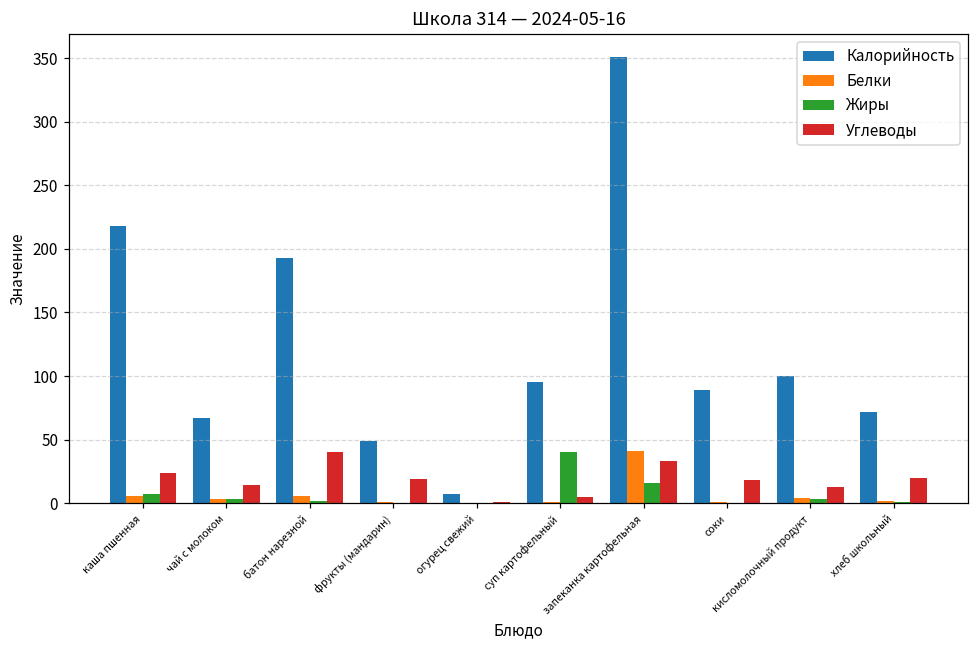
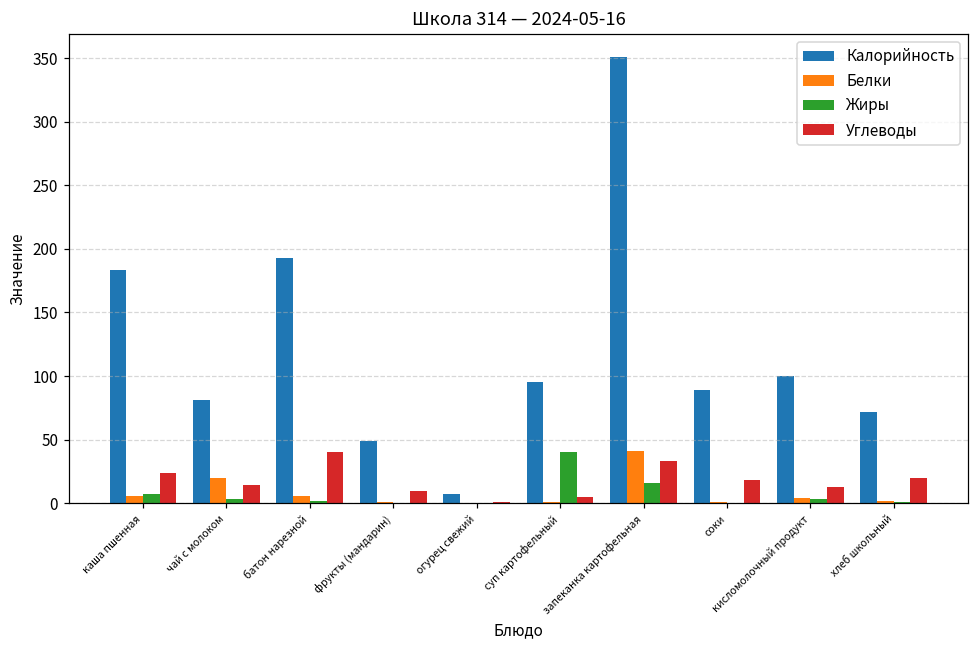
  {
    "Калорийность": {
-     "каша пшенная": 218,
-     "чай с молоком": 67,
+     "каша пшенная": 183,
+     "чай с молоком": 81,
      "батон нарезной": 193,
      "фрукты (мандарин)": 49,
      "огурец свежий": 7,
      "суп картофельный": 95,
      "запеканка картофельная": 351,
      "соки": 89,
      "кисломолочный продукт": 100,
      "хлеб школьный": 72
    },
    "Белки": {
      "каша пшенная": 6,
-     "чай с молоком": 3,
+     "чай с молоком": 20,
      "батон нарезной": 6,
      "огурец свежий": 0,
      "запеканка картофельная": 41,
      "кисломолочный продукт": 4
    },
    "Жиры": {
      "каша пшенная": 7,
      "чай с молоком": 3,
      "фрукты (мандарин)": 0,
      "огурец свежий": 0,
      "суп картофельный": 40,
      "запеканка картофельная": 16,
      "соки": 0,
      "кисломолочный продукт": 3
    },
    "Углеводы": {
      "каша пшенная": 24,
      "чай с молоком": 14,
      "батон нарезной": 40,
-     "фрукты (мандарин)": 19,
+     "фрукты (мандарин)": 10,
      "суп картофельный": 5,
      "запеканка картофельная": 33,
      "соки": 18,
      "кисломолочный продукт": 13,
      "хлеб школьный": 20
    }
  }
